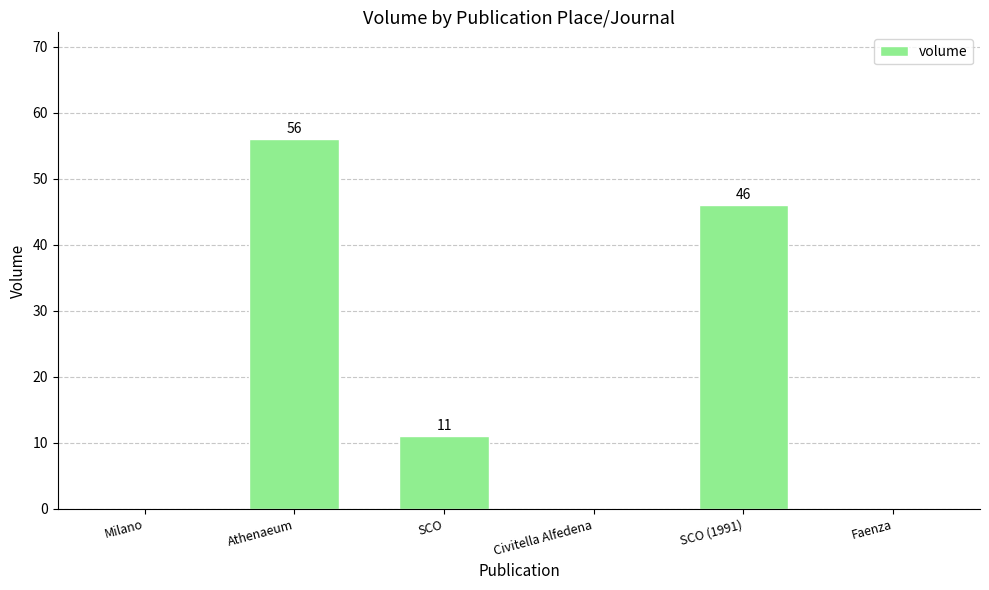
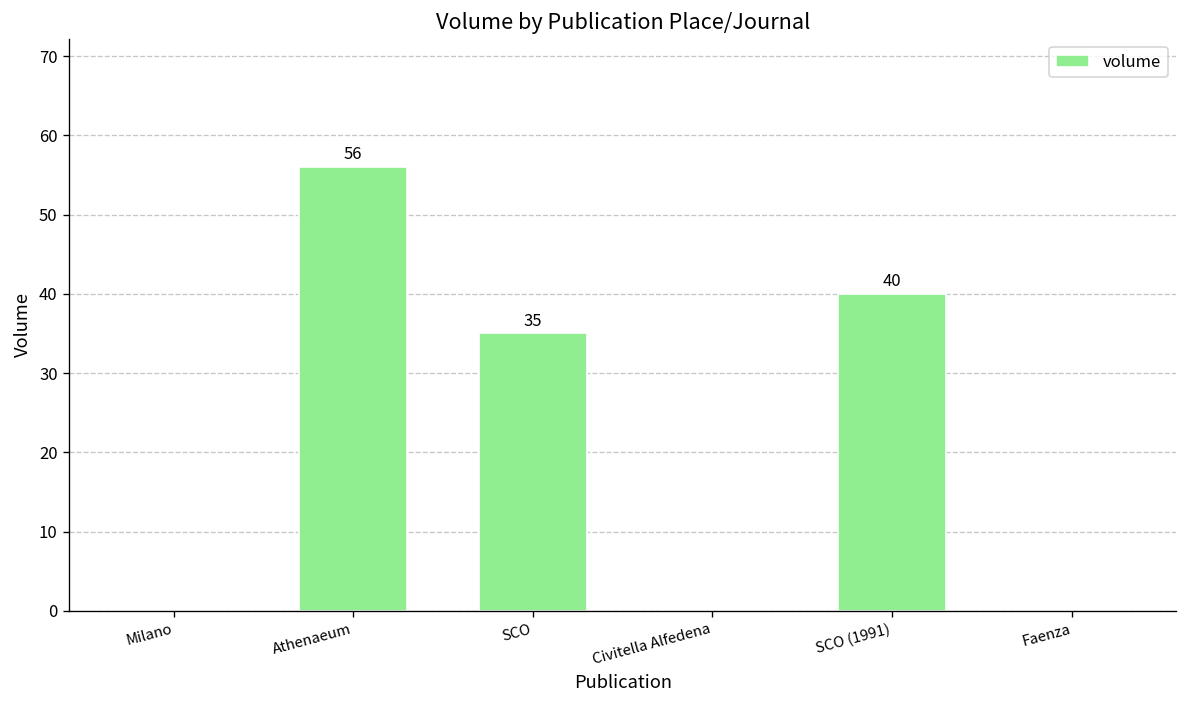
  {
    "Athenaeum": 56,
-   "SCO": 11,
-   "SCO (1991)": 46
+   "SCO": 35,
+   "SCO (1991)": 40
  }
